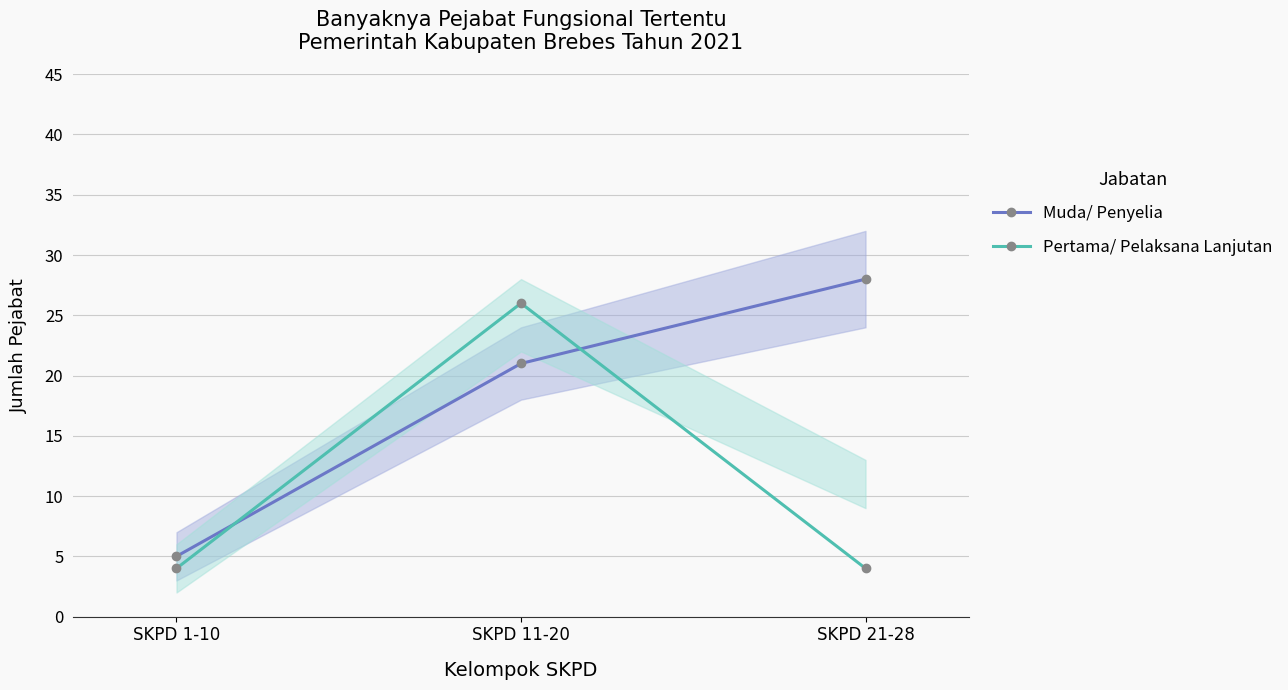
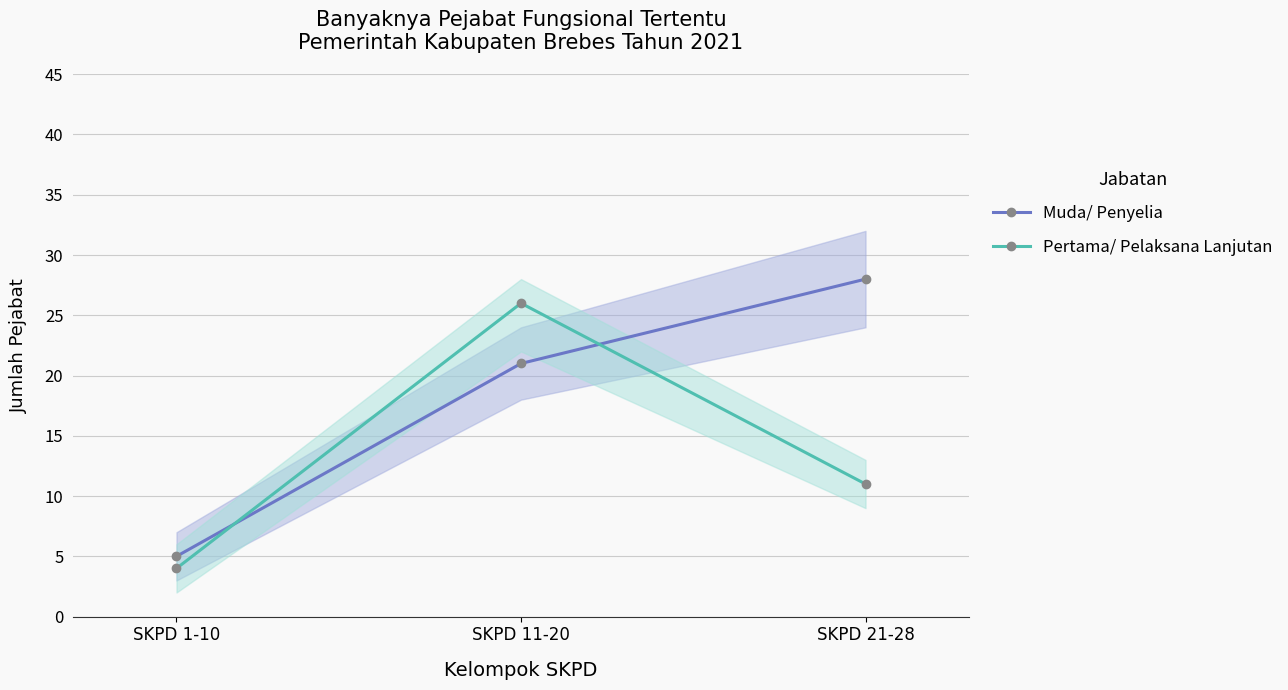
  {
    "Muda/ Penyelia": {
      "SKPD 1-10": 5,
      "SKPD 11-20": 21,
      "SKPD 21-28": 28
    },
    "Pertama/ Pelaksana Lanjutan": {
      "SKPD 1-10": 4,
      "SKPD 11-20": 26,
-     "SKPD 21-28": 4
+     "SKPD 21-28": 11
    }
  }
